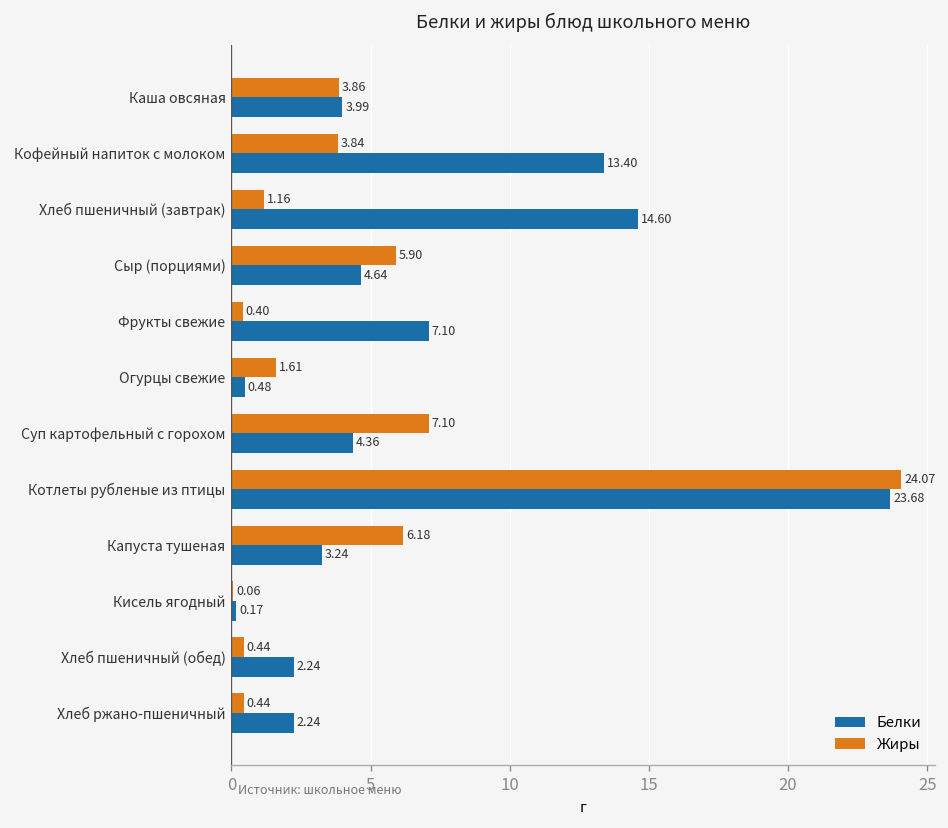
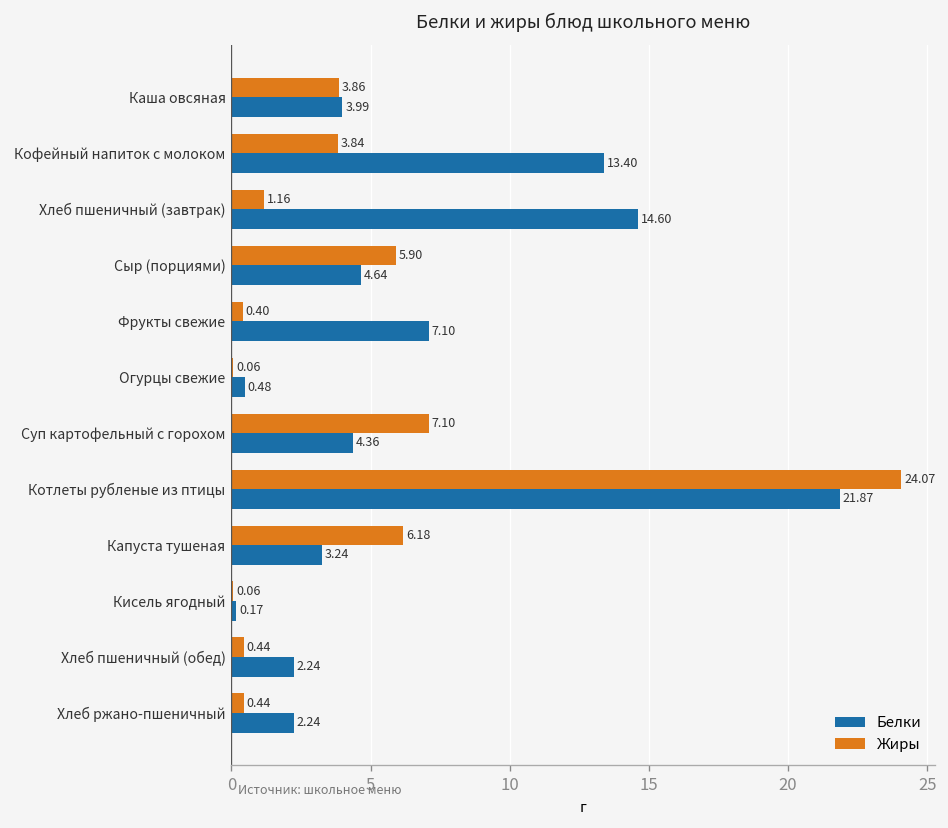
  {
    "Белки": {
      "Каша овсяная": 3.99,
      "Кофейный напиток с молоком": 13.40,
      "Хлеб пшеничный (завтрак)": 14.60,
      "Сыр (порциями)": 4.64,
      "Фрукты свежие": 7.10,
      "Огурцы свежие": 0.48,
      "Суп картофельный с горохом": 4.36,
-     "Котлеты рубленые из птицы": 23.68,
+     "Котлеты рубленые из птицы": 21.87,
      "Капуста тушеная": 3.24,
      "Кисель ягодный": 0.17,
      "Хлеб пшеничный (обед)": 2.24,
      "Хлеб ржано-пшеничный": 2.24
    },
    "Жиры": {
      "Каша овсяная": 3.86,
      "Кофейный напиток с молоком": 3.84,
      "Хлеб пшеничный (завтрак)": 1.16,
      "Сыр (порциями)": 5.90,
      "Фрукты свежие": 0.40,
-     "Огурцы свежие": 1.61,
+     "Огурцы свежие": 0.06,
      "Суп картофельный с горохом": 7.10,
      "Котлеты рубленые из птицы": 24.07,
      "Капуста тушеная": 6.18,
      "Кисель ягодный": 0.06,
      "Хлеб пшеничный (обед)": 0.44,
      "Хлеб ржано-пшеничный": 0.44
    }
  }
